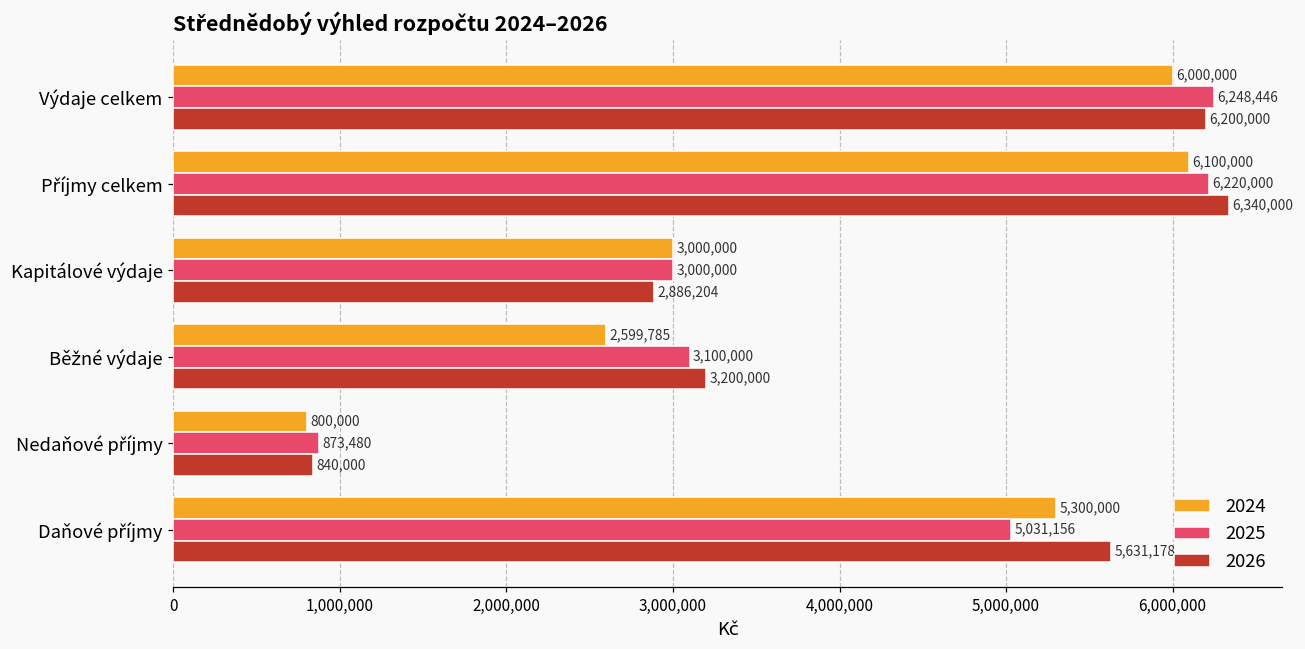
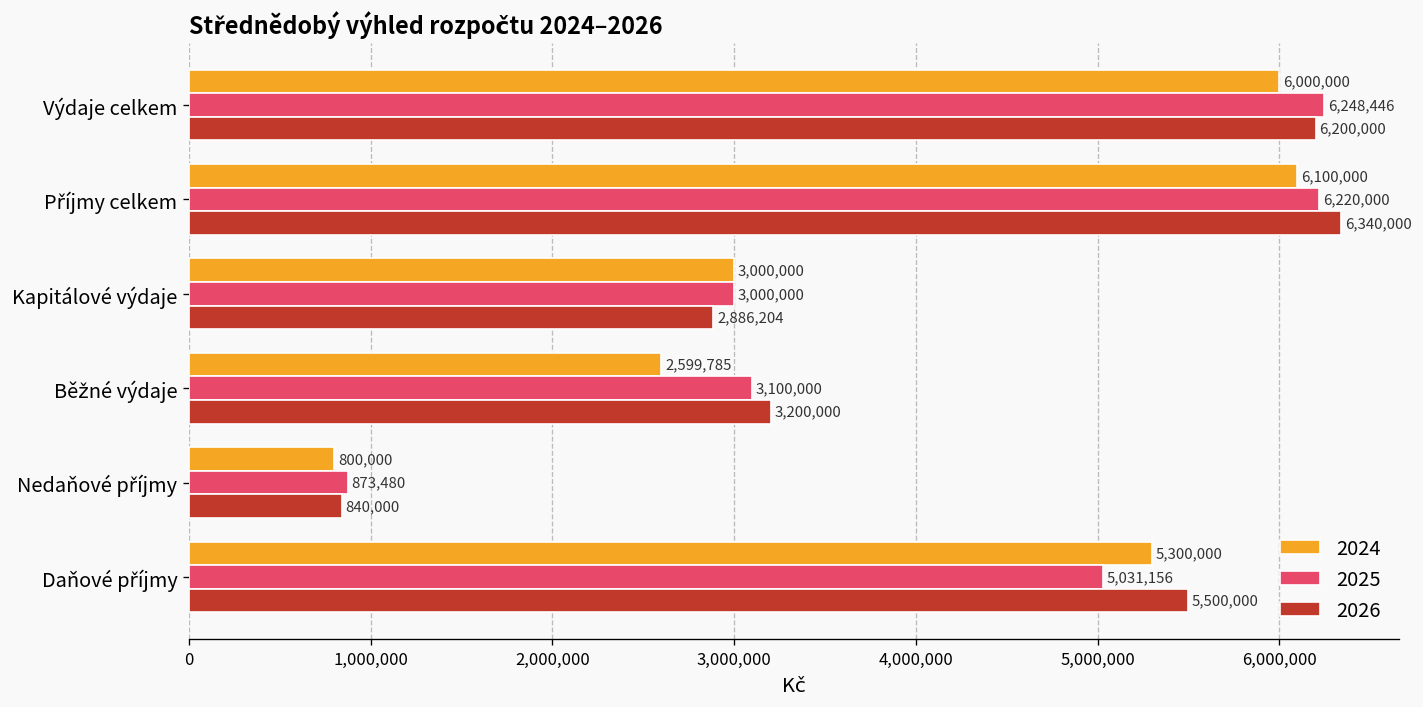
  {
    "2024": {
      "Výdaje celkem": "6,000,000",
      "Příjmy celkem": "6,100,000",
      "Kapitálové výdaje": "3,000,000",
      "Běžné výdaje": "2,599,785",
      "Nedaňové příjmy": "800,000",
      "Daňové příjmy": "5,300,000"
    },
    "2025": {
      "Výdaje celkem": "6,248,446",
      "Příjmy celkem": "6,220,000",
      "Kapitálové výdaje": "3,000,000",
      "Běžné výdaje": "3,100,000",
      "Nedaňové příjmy": "873,480",
      "Daňové příjmy": "5,031,156"
    },
    "2026": {
      "Výdaje celkem": "6,200,000",
      "Příjmy celkem": "6,340,000",
      "Kapitálové výdaje": "2,886,204",
      "Běžné výdaje": "3,200,000",
      "Nedaňové příjmy": "840,000",
-     "Daňové příjmy": "5,631,178"
+     "Daňové příjmy": "5,500,000"
    }
  }
